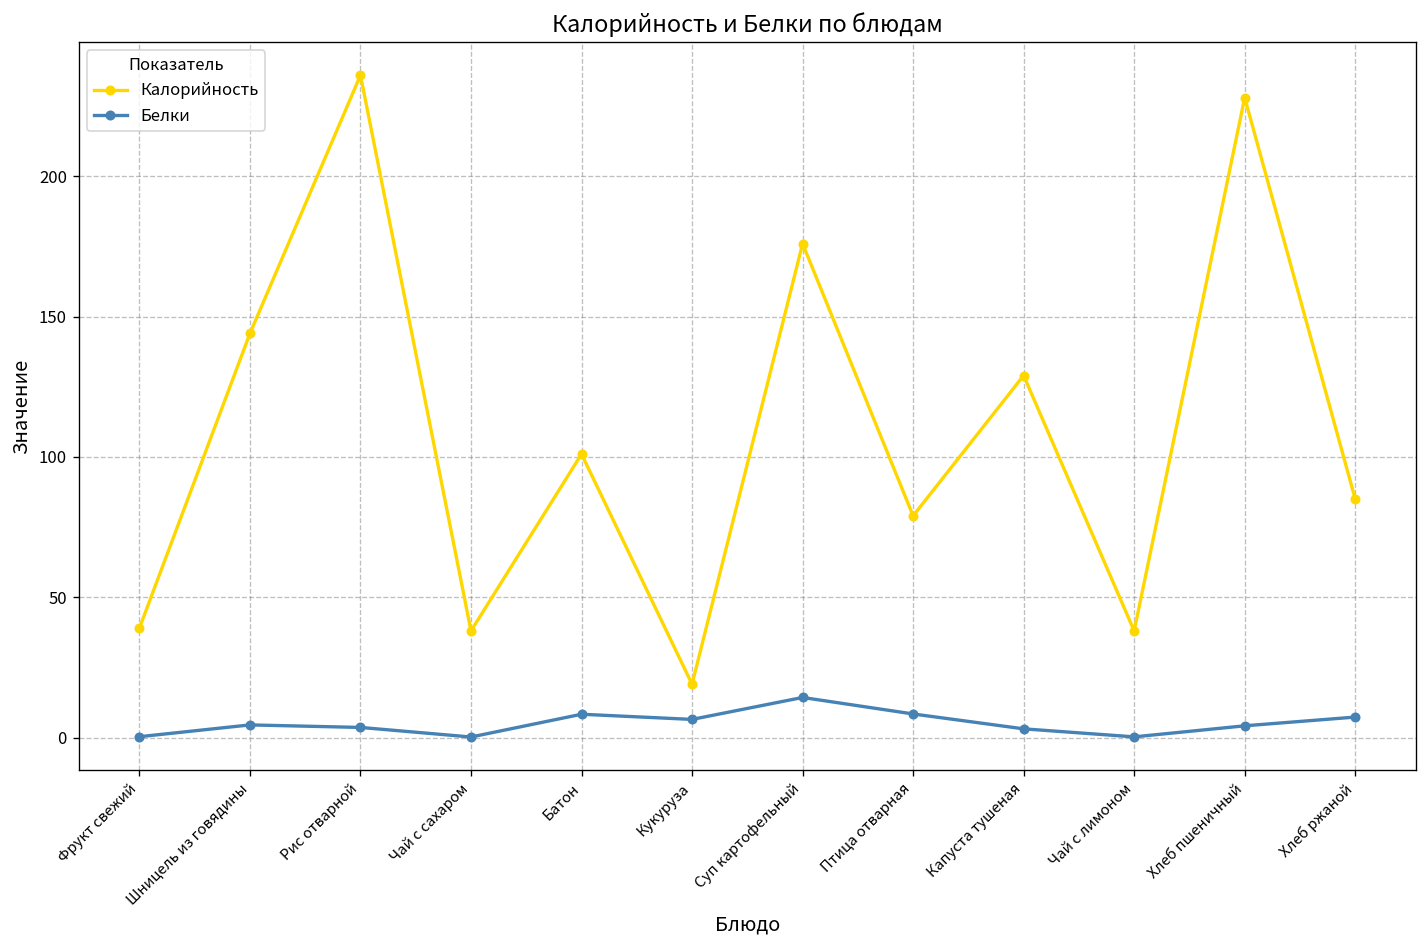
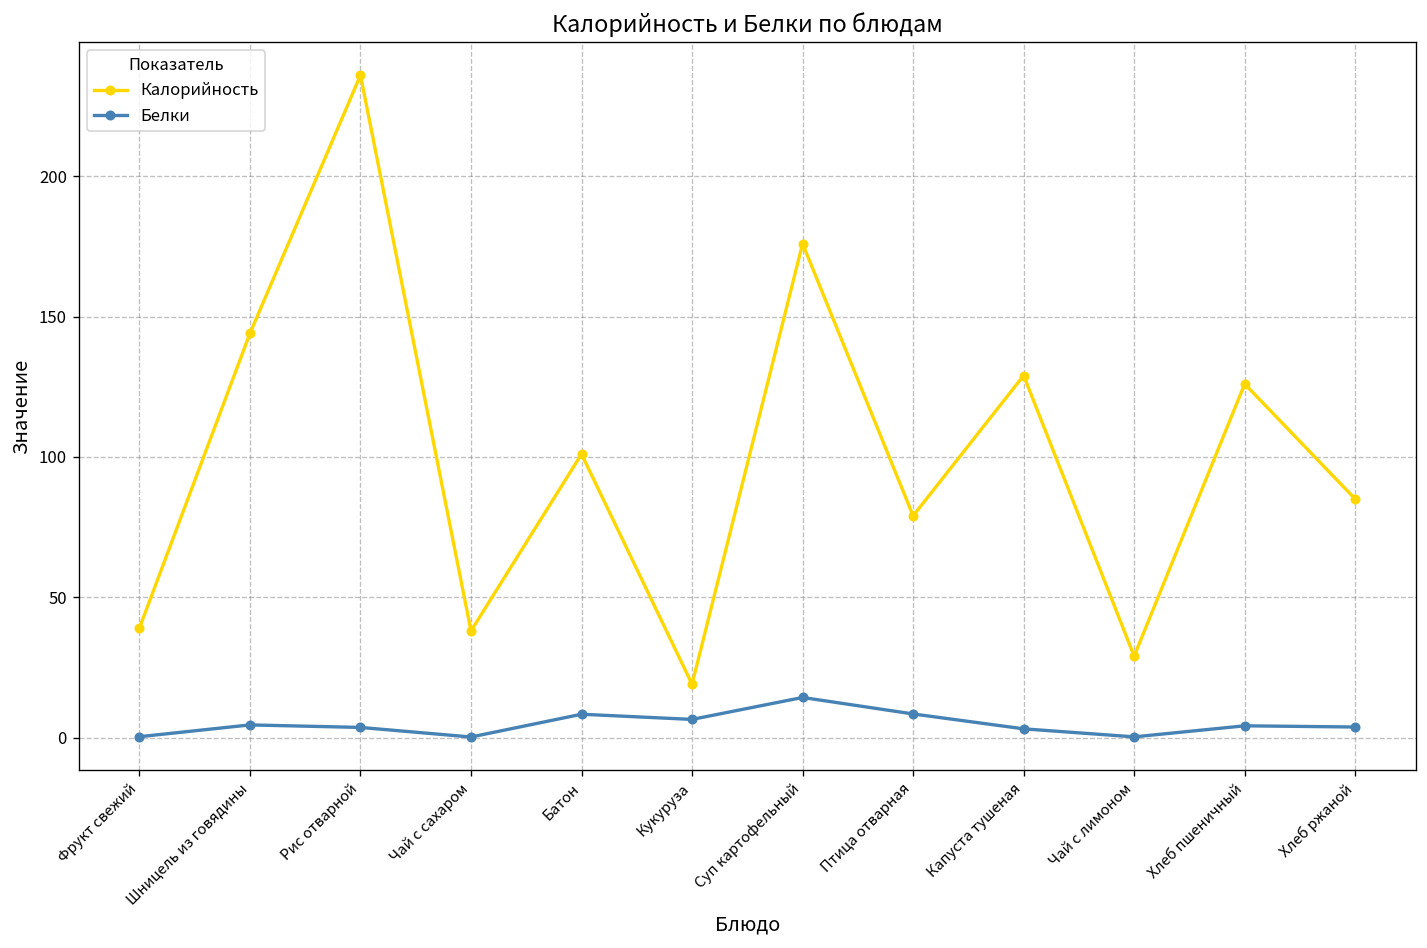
  {
    "Калорийность": {
      "Фрукт свежий": 39,
      "Шницель из говядины": 144,
      "Рис отварной": 236,
      "Чай с сахаром": 38,
      "Батон": 101,
      "Кукуруза": 19,
      "Суп картофельный": 176,
      "Птица отварная": 79,
      "Капуста тушеная": 129,
-     "Чай с лимоном": 38,
-     "Хлеб пшеничный": 228,
+     "Чай с лимоном": 29,
+     "Хлеб пшеничный": 126,
      "Хлеб ржаной": 85
    },
    "Белки": {
      "Фрукт свежий": 0,
      "Шницель из говядины": 5,
      "Рис отварной": 4,
      "Чай с сахаром": 0,
      "Батон": 8,
      "Кукуруза": 6,
      "Суп картофельный": 14,
      "Птица отварная": 8,
      "Капуста тушеная": 3,
      "Чай с лимоном": 0,
      "Хлеб пшеничный": 4,
-     "Хлеб ржаной": 7
+     "Хлеб ржаной": 4
    }
  }
